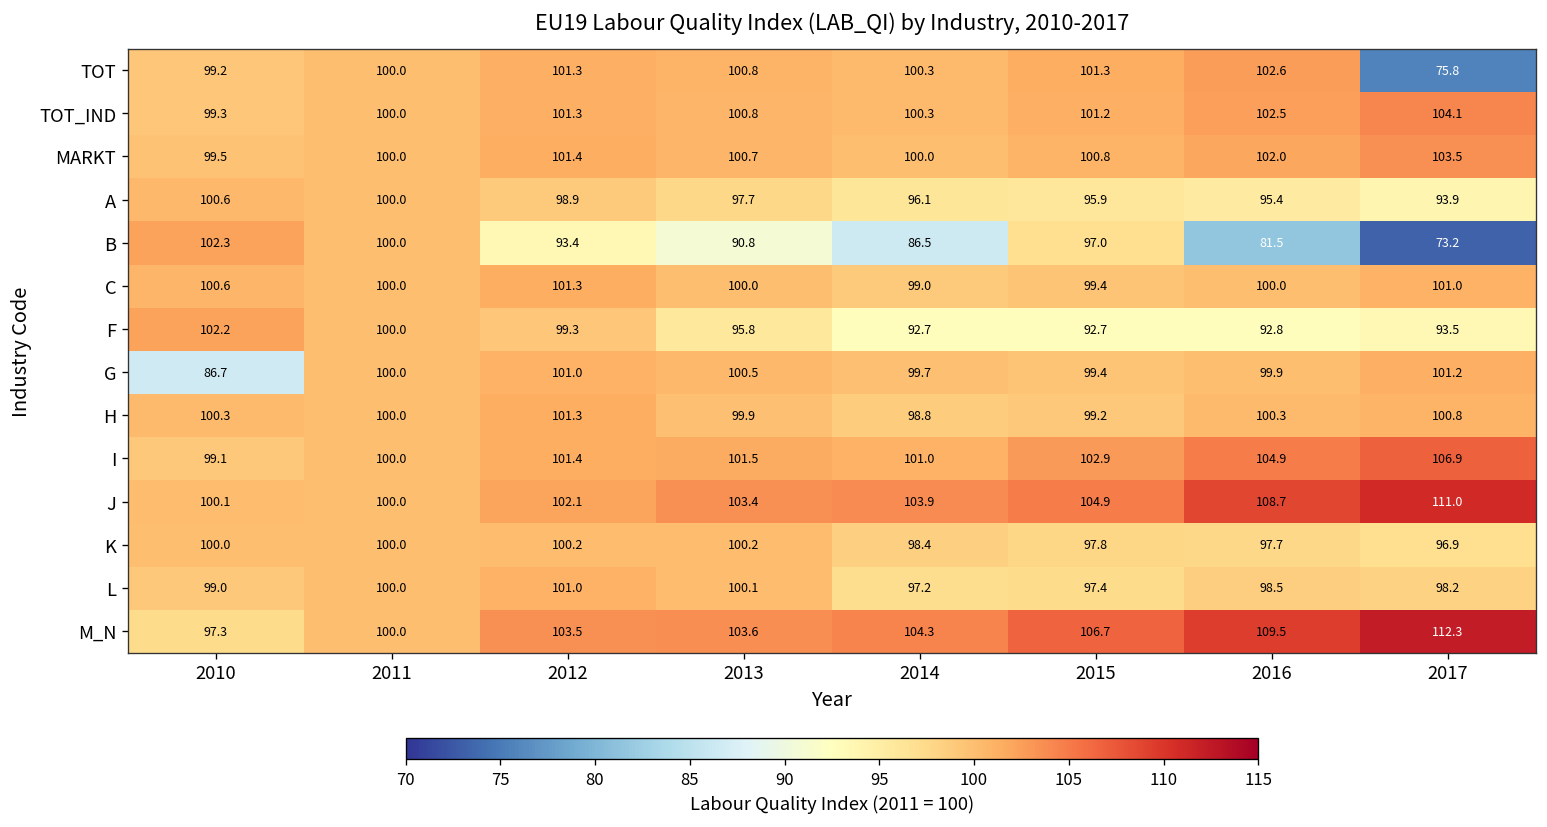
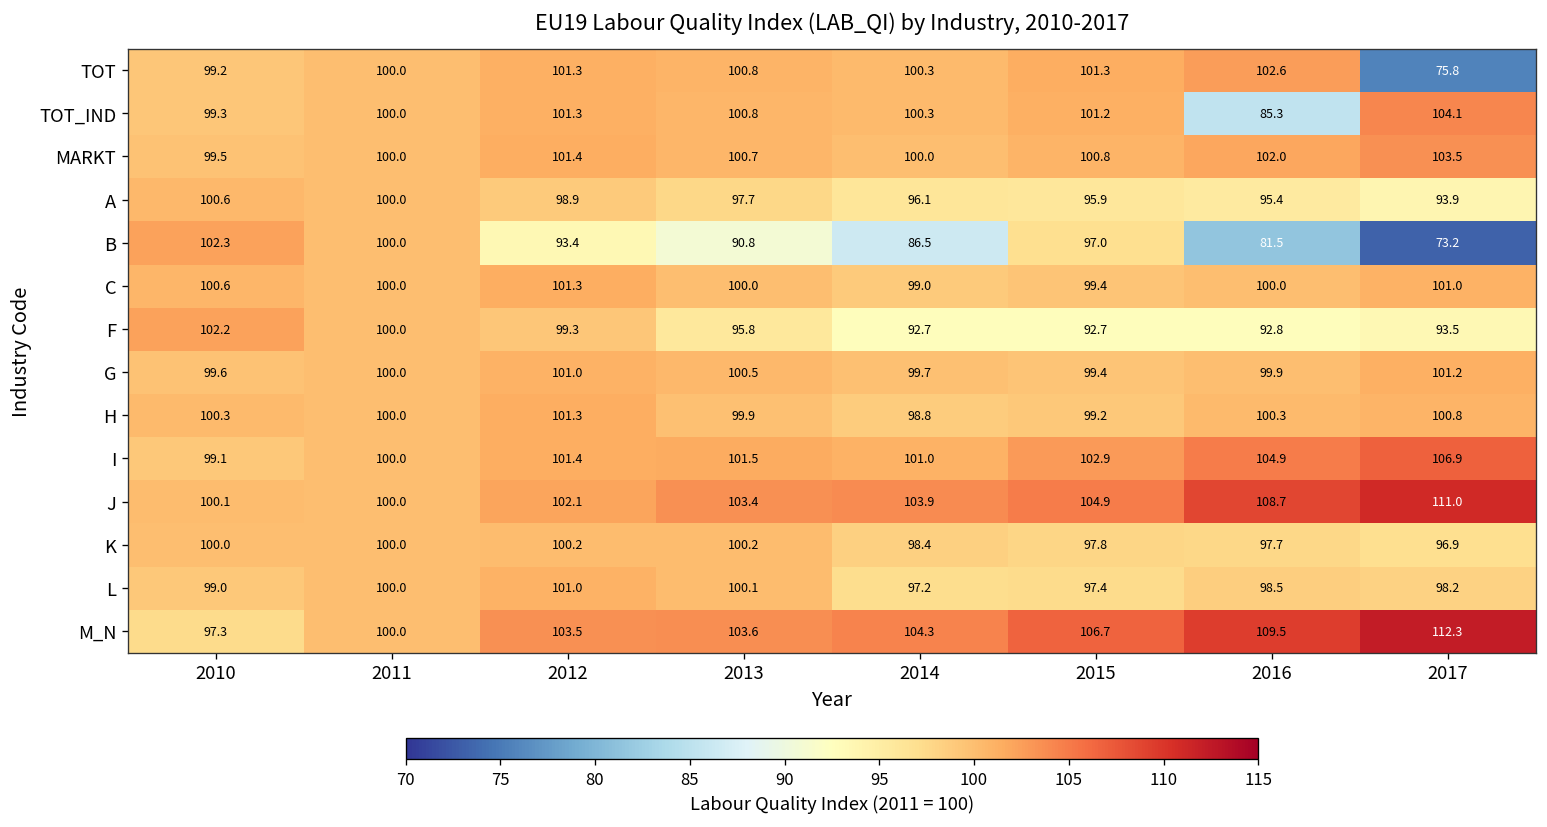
  {
    "TOT": {
      "2010": 99.2,
      "2011": 100.0,
      "2012": 101.3,
      "2013": 100.8,
      "2014": 100.3,
      "2015": 101.3,
      "2016": 102.6,
      "2017": 75.8
    },
    "TOT_IND": {
      "2010": 99.3,
      "2011": 100.0,
      "2012": 101.3,
      "2013": 100.8,
      "2014": 100.3,
      "2015": 101.2,
-     "2016": 102.5,
+     "2016": 85.3,
      "2017": 104.1
    },
    "MARKT": {
      "2010": 99.5,
      "2011": 100.0,
      "2012": 101.4,
      "2013": 100.7,
      "2014": 100.0,
      "2015": 100.8,
      "2016": 102.0,
      "2017": 103.5
    },
    "A": {
      "2010": 100.6,
      "2011": 100.0,
      "2012": 98.9,
      "2013": 97.7,
      "2014": 96.1,
      "2015": 95.9,
      "2016": 95.4,
      "2017": 93.9
    },
    "B": {
      "2010": 102.3,
      "2011": 100.0,
      "2012": 93.4,
      "2013": 90.8,
      "2014": 86.5,
      "2015": 97.0,
      "2016": 81.5,
      "2017": 73.2
    },
    "C": {
      "2010": 100.6,
      "2011": 100.0,
      "2012": 101.3,
      "2013": 100.0,
      "2014": 99.0,
      "2015": 99.4,
      "2016": 100.0,
      "2017": 101.0
    },
    "F": {
      "2010": 102.2,
      "2011": 100.0,
      "2012": 99.3,
      "2013": 95.8,
      "2014": 92.7,
      "2015": 92.7,
      "2016": 92.8,
      "2017": 93.5
    },
    "G": {
-     "2010": 86.7,
+     "2010": 99.6,
      "2011": 100.0,
      "2012": 101.0,
      "2013": 100.5,
      "2014": 99.7,
      "2015": 99.4,
      "2016": 99.9,
      "2017": 101.2
    },
    "H": {
      "2010": 100.3,
      "2011": 100.0,
      "2012": 101.3,
      "2013": 99.9,
      "2014": 98.8,
      "2015": 99.2,
      "2016": 100.3,
      "2017": 100.8
    },
    "I": {
      "2010": 99.1,
      "2011": 100.0,
      "2012": 101.4,
      "2013": 101.5,
      "2014": 101.0,
      "2015": 102.9,
      "2016": 104.9,
      "2017": 106.9
    },
    "J": {
      "2010": 100.1,
      "2011": 100.0,
      "2012": 102.1,
      "2013": 103.4,
      "2014": 103.9,
      "2015": 104.9,
      "2016": 108.7,
      "2017": 111.0
    },
    "K": {
      "2010": 100.0,
      "2011": 100.0,
      "2012": 100.2,
      "2013": 100.2,
      "2014": 98.4,
      "2015": 97.8,
      "2016": 97.7,
      "2017": 96.9
    },
    "L": {
      "2010": 99.0,
      "2011": 100.0,
      "2012": 101.0,
      "2013": 100.1,
      "2014": 97.2,
      "2015": 97.4,
      "2016": 98.5,
      "2017": 98.2
    },
    "M_N": {
      "2010": 97.3,
      "2011": 100.0,
      "2012": 103.5,
      "2013": 103.6,
      "2014": 104.3,
      "2015": 106.7,
      "2016": 109.5,
      "2017": 112.3
    }
  }
